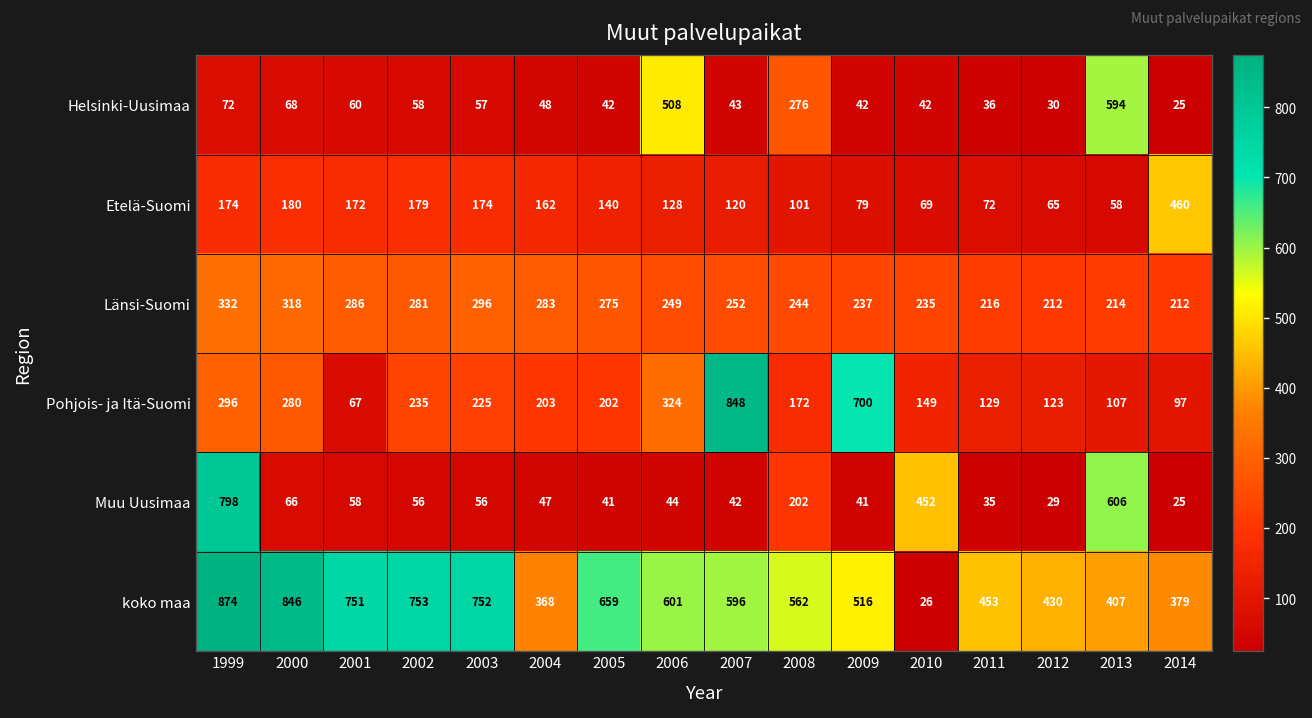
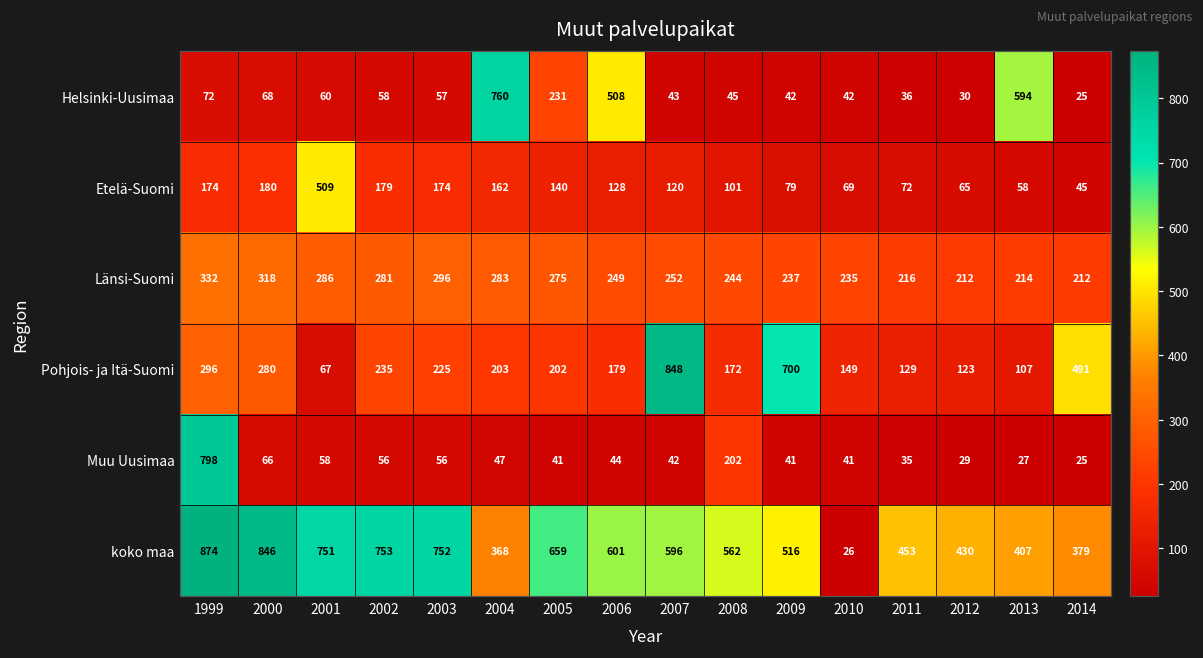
  {
    "Helsinki-Uusimaa": {
      "1999": 72,
      "2000": 68,
      "2001": 60,
      "2002": 58,
      "2003": 57,
-     "2004": 48,
-     "2005": 42,
+     "2004": 760,
+     "2005": 231,
      "2006": 508,
      "2007": 43,
-     "2008": 276,
+     "2008": 45,
      "2009": 42,
      "2010": 42,
      "2011": 36,
      "2012": 30,
      "2013": 594,
      "2014": 25
    },
    "Etelä-Suomi": {
      "1999": 174,
      "2000": 180,
-     "2001": 172,
+     "2001": 509,
      "2002": 179,
      "2003": 174,
      "2004": 162,
      "2005": 140,
      "2006": 128,
      "2007": 120,
      "2008": 101,
      "2009": 79,
      "2010": 69,
      "2011": 72,
      "2012": 65,
      "2013": 58,
-     "2014": 460
+     "2014": 45
    },
    "Länsi-Suomi": {
      "1999": 332,
      "2000": 318,
      "2001": 286,
      "2002": 281,
      "2003": 296,
      "2004": 283,
      "2005": 275,
      "2006": 249,
      "2007": 252,
      "2008": 244,
      "2009": 237,
      "2010": 235,
      "2011": 216,
      "2012": 212,
      "2013": 214,
      "2014": 212
    },
    "Pohjois- ja Itä-Suomi": {
      "1999": 296,
      "2000": 280,
      "2001": 67,
      "2002": 235,
      "2003": 225,
      "2004": 203,
      "2005": 202,
-     "2006": 324,
+     "2006": 179,
      "2007": 848,
      "2008": 172,
      "2009": 700,
      "2010": 149,
      "2011": 129,
      "2012": 123,
      "2013": 107,
-     "2014": 97
+     "2014": 491
    },
    "Muu Uusimaa": {
      "1999": 798,
      "2000": 66,
      "2001": 58,
      "2002": 56,
      "2003": 56,
      "2004": 47,
      "2005": 41,
      "2006": 44,
      "2007": 42,
      "2008": 202,
      "2009": 41,
-     "2010": 452,
+     "2010": 41,
      "2011": 35,
      "2012": 29,
-     "2013": 606,
+     "2013": 27,
      "2014": 25
    },
    "koko maa": {
      "1999": 874,
      "2000": 846,
      "2001": 751,
      "2002": 753,
      "2003": 752,
      "2004": 368,
      "2005": 659,
      "2006": 601,
      "2007": 596,
      "2008": 562,
      "2009": 516,
      "2010": 26,
      "2011": 453,
      "2012": 430,
      "2013": 407,
      "2014": 379
    }
  }
